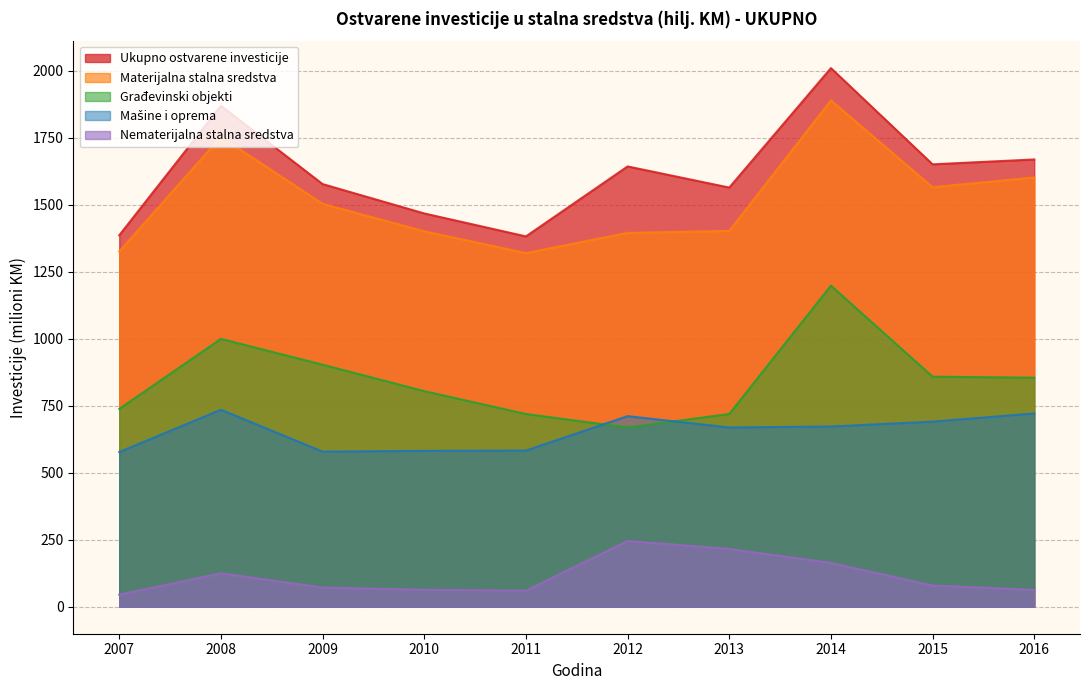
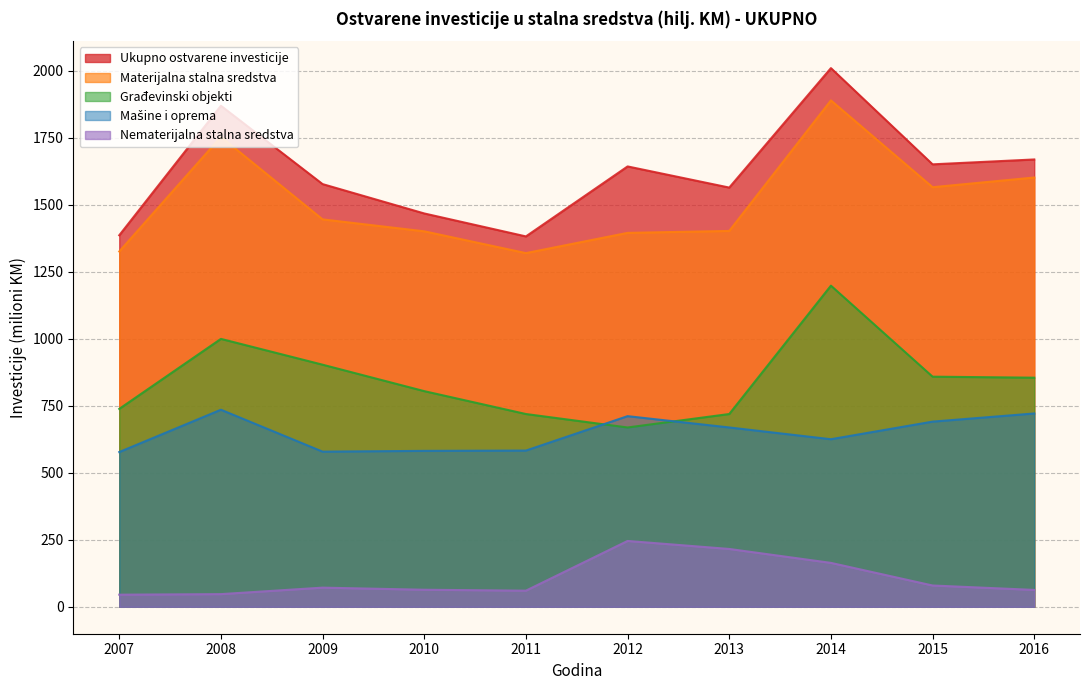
  {
    "Ukupno ostvarene investicije": {
      "2007": 1390,
      "2009": 1580,
      "2010": 1470,
      "2011": 1380,
      "2012": 1640,
      "2013": 1560,
      "2014": 2010,
      "2015": 1650,
      "2016": 1670
    },
    "Materijalna stalna sredstva": {
      "2007": 1330,
-     "2009": 1500,
+     "2009": 1450,
      "2010": 1400,
      "2011": 1320,
      "2012": 1390,
      "2013": 1400,
      "2014": 1890,
      "2015": 1570,
      "2016": 1600
    },
    "Građevinski objekti": {
      "2007": 740,
      "2008": 1000,
      "2009": 900,
      "2010": 800,
      "2011": 720,
      "2012": 670,
      "2013": 720,
      "2014": 1200,
      "2015": 860,
      "2016": 850
    },
    "Mašine i oprema": {
      "2007": 580,
      "2008": 740,
      "2009": 580,
      "2010": 580,
      "2011": 580,
      "2012": 710,
      "2013": 670,
-     "2014": 670,
+     "2014": 630,
      "2015": 690,
      "2016": 720
    },
    "Nematerijalna stalna sredstva": {
      "2007": 50,
-     "2008": 130,
+     "2008": 50,
      "2009": 70,
      "2010": 60,
      "2011": 60,
      "2012": 250,
      "2013": 220,
      "2014": 160,
      "2015": 80,
      "2016": 60
    }
  }
